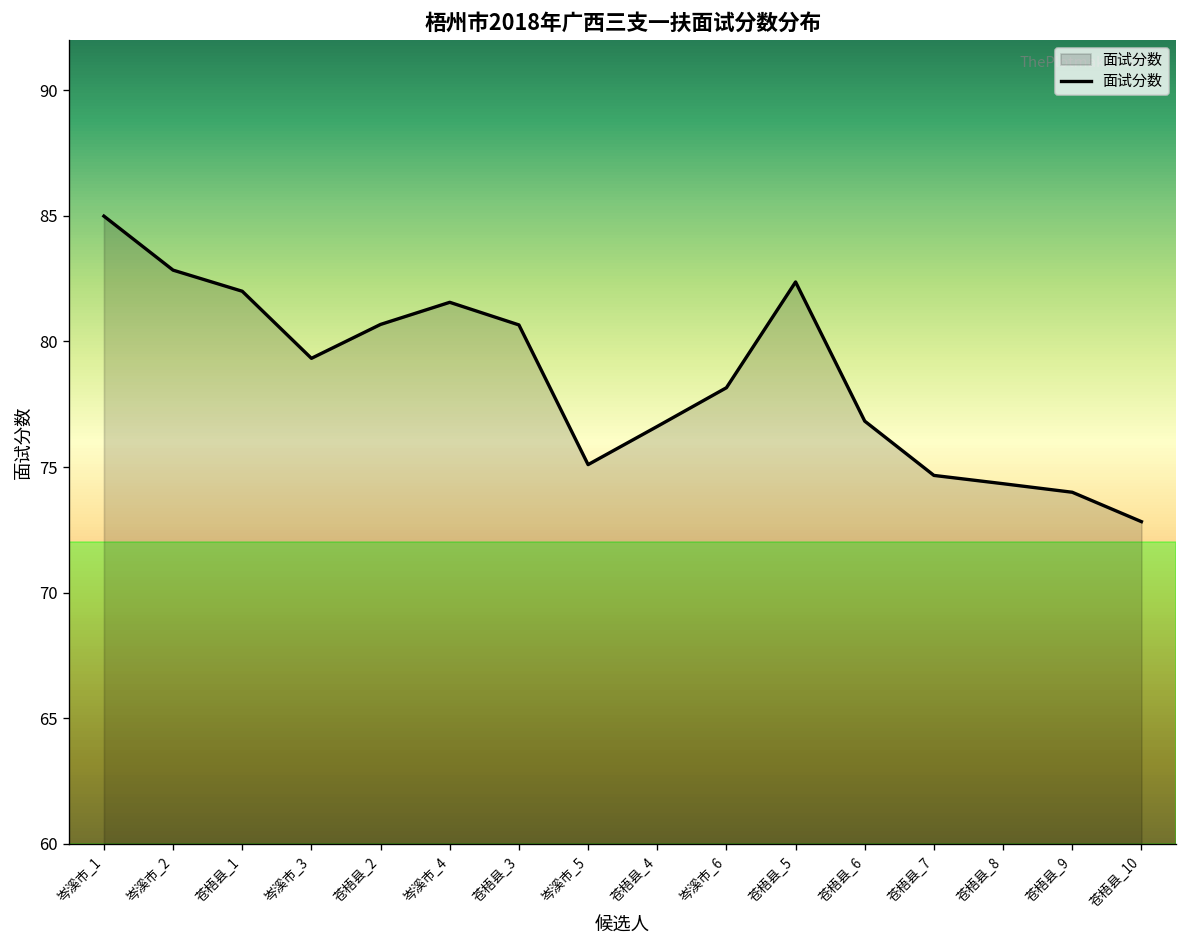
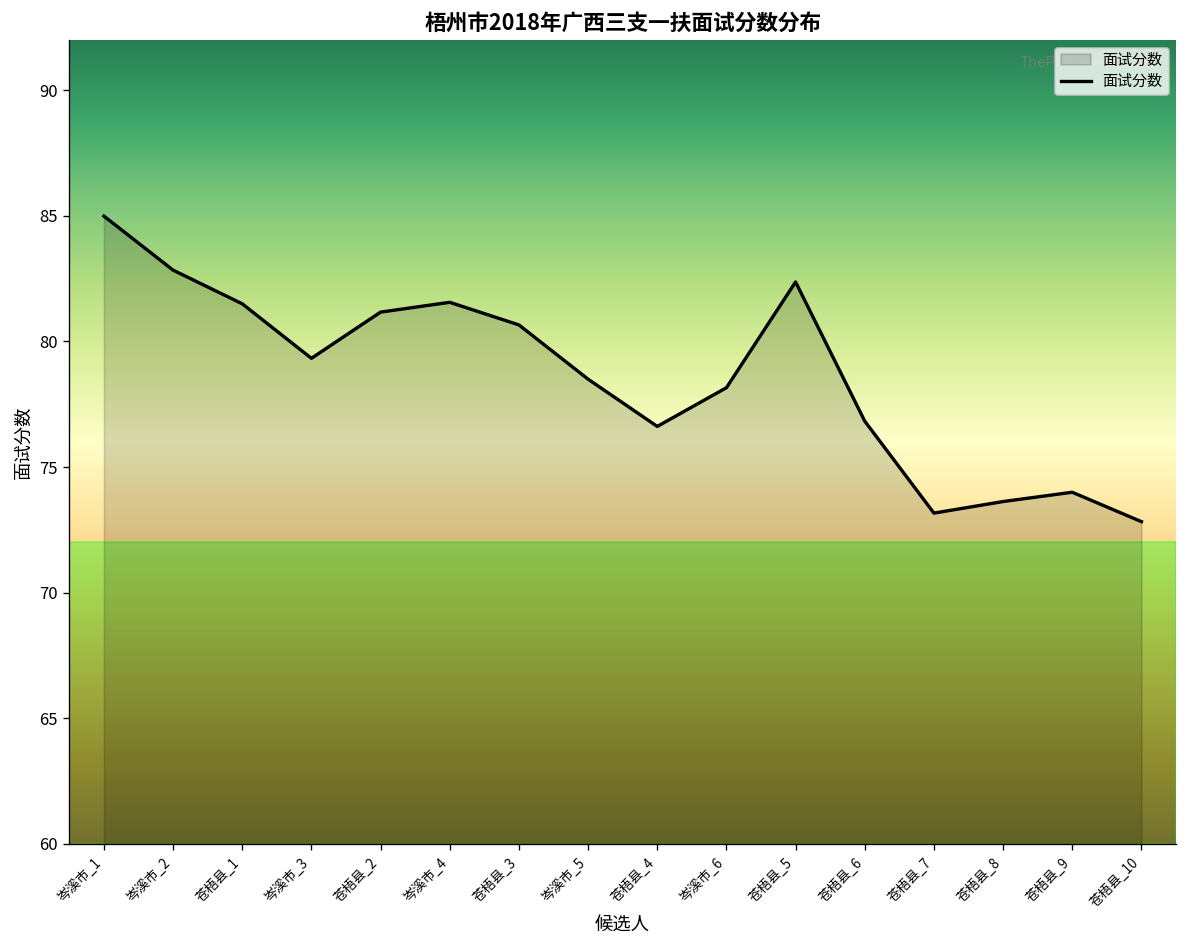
  {
    "岑溪市_1": 85.0,
    "岑溪市_2": 82.8,
-   "苍梧县_1": 82.0,
+   "苍梧县_1": 81.5,
    "岑溪市_3": 79.3,
-   "苍梧县_2": 80.7,
+   "苍梧县_2": 81.2,
    "岑溪市_4": 81.6,
    "苍梧县_3": 80.7,
-   "岑溪市_5": 75.1,
+   "岑溪市_5": 78.5,
    "苍梧县_4": 76.6,
    "岑溪市_6": 78.2,
    "苍梧县_5": 82.4,
    "苍梧县_6": 76.8,
-   "苍梧县_7": 74.7,
-   "苍梧县_8": 74.3,
+   "苍梧县_7": 73.2,
+   "苍梧县_8": 73.6,
    "苍梧县_9": 74.0,
    "苍梧县_10": 72.8
  }
